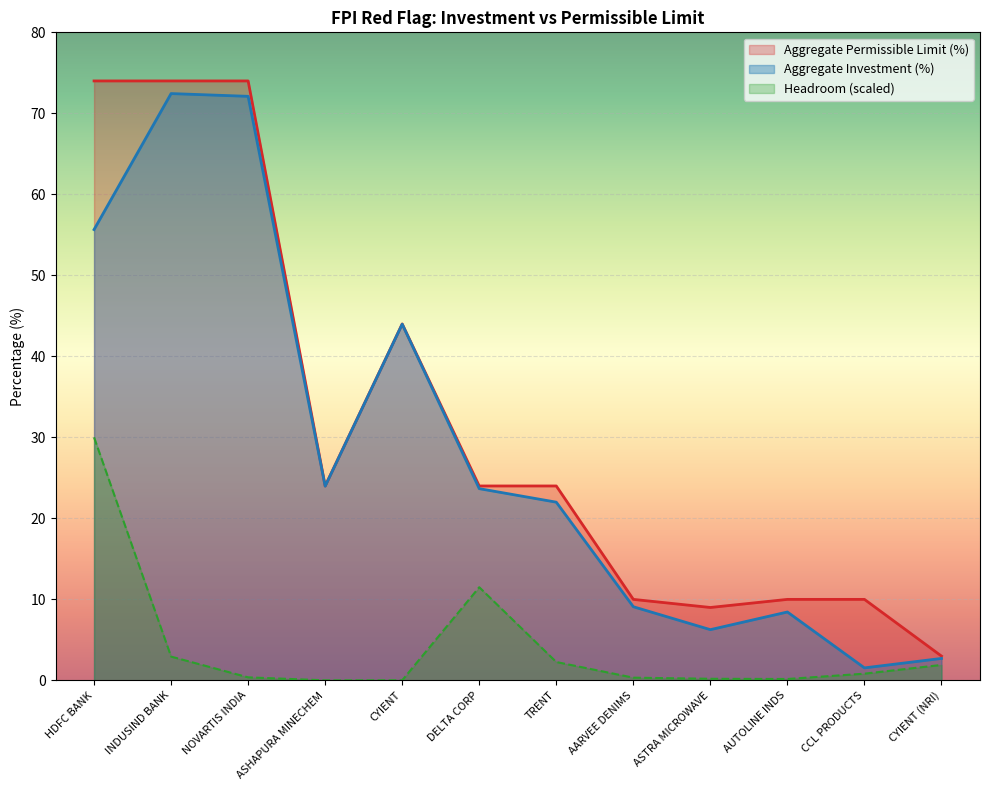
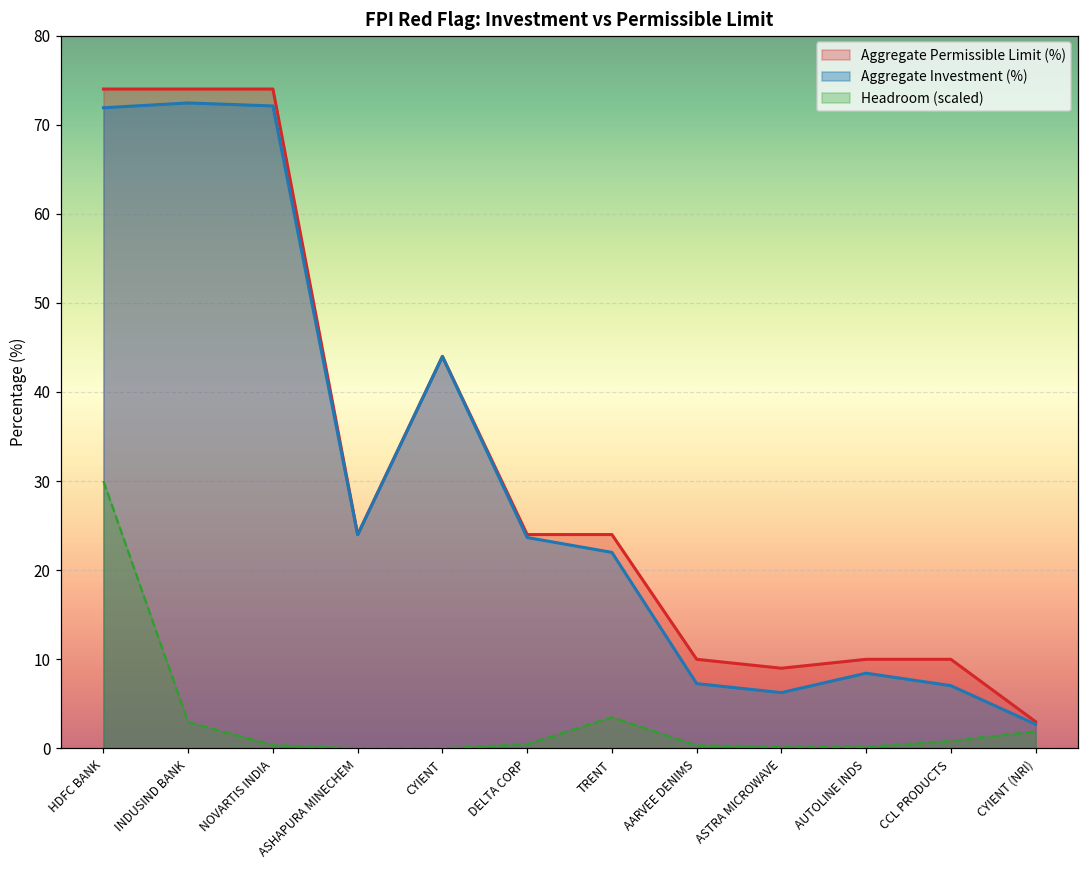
  {
    "Aggregate Permissible Limit (%)": {
      "HDFC BANK": 74,
      "INDUSIND BANK": 74,
      "NOVARTIS INDIA": 74,
      "DELTA CORP": 24,
      "TRENT": 24,
      "AARVEE DENIMS": 10,
      "ASTRA MICROWAVE": 9,
      "AUTOLINE INDS": 10,
      "CCL PRODUCTS": 10
    },
    "Aggregate Investment (%)": {
-     "HDFC BANK": 56,
+     "HDFC BANK": 72,
      "INDUSIND BANK": 72,
      "NOVARTIS INDIA": 72,
      "DELTA CORP": 24,
      "TRENT": 22,
-     "AARVEE DENIMS": 9,
+     "AARVEE DENIMS": 7,
      "ASTRA MICROWAVE": 6,
      "AUTOLINE INDS": 8,
-     "CCL PRODUCTS": 2
+     "CCL PRODUCTS": 7
    },
    "Headroom (scaled)": {
      "HDFC BANK": 30,
      "INDUSIND BANK": 3,
      "NOVARTIS INDIA": 0,
      "ASHAPURA MINECHEM": 0,
      "CYIENT": 0,
-     "DELTA CORP": 12,
-     "TRENT": 2,
+     "DELTA CORP": 0,
+     "TRENT": 3,
      "AARVEE DENIMS": 0,
      "ASTRA MICROWAVE": 0,
      "AUTOLINE INDS": 0,
      "CCL PRODUCTS": 1,
      "CYIENT (NRI)": 2
    }
  }
